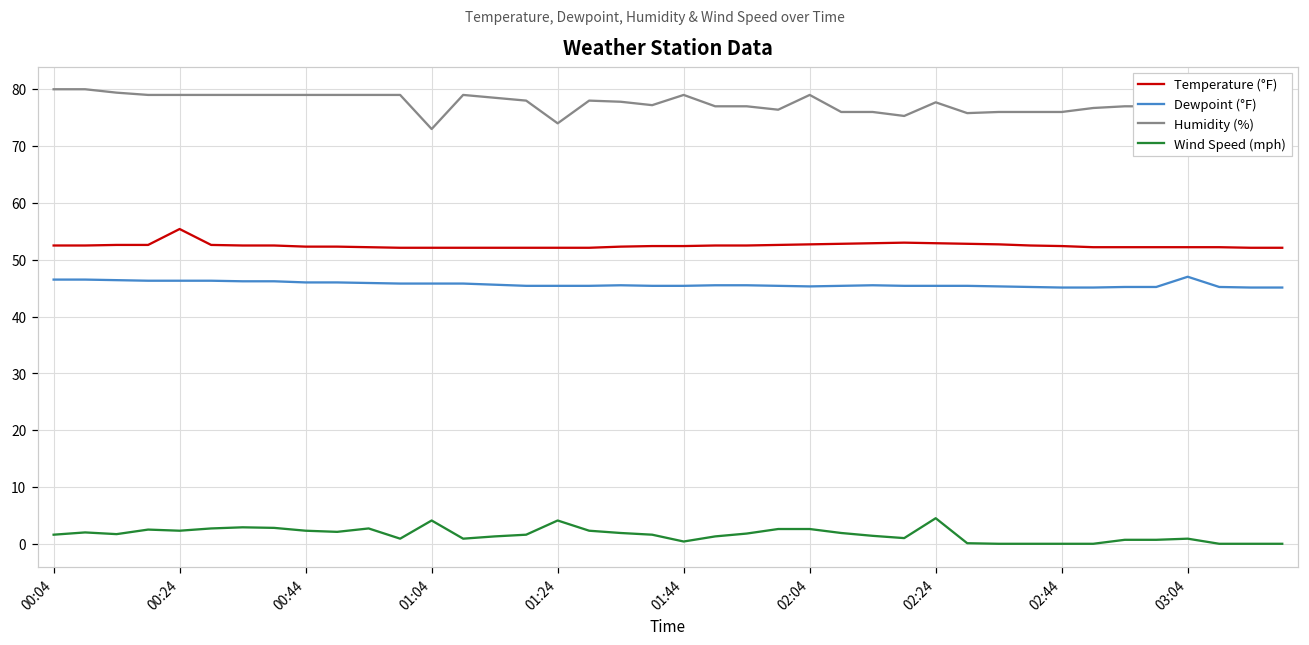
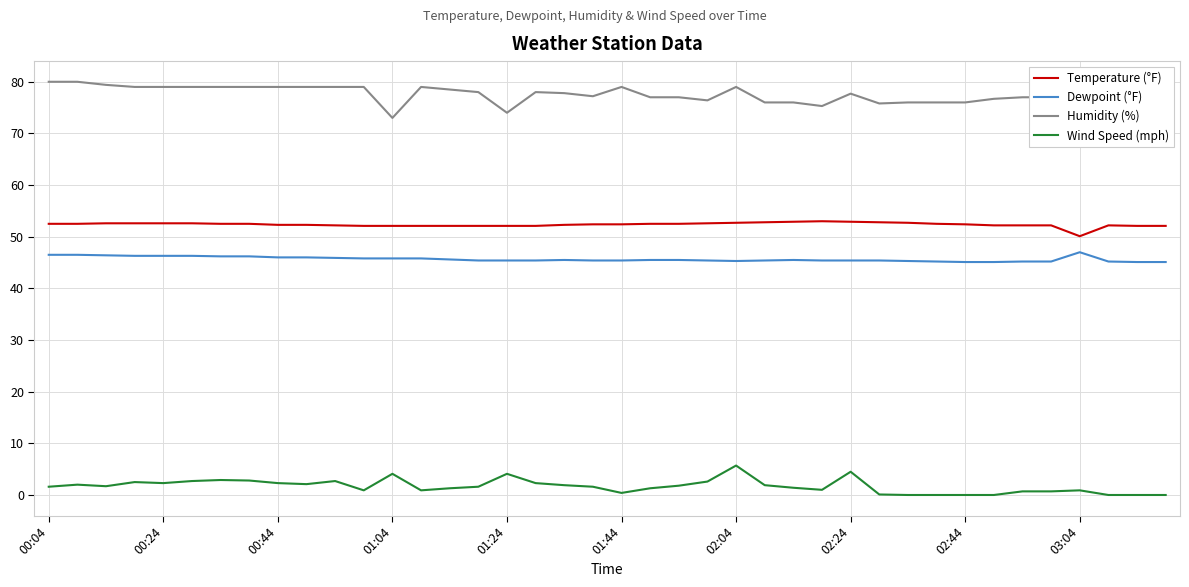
  {
    "Temperature (°F)": {
      "00:04": 53,
-     "00:24": 55,
+     "00:24": 53,
      "00:44": 52,
      "01:04": 52,
      "01:24": 52,
      "01:44": 52,
      "02:04": 53,
      "02:24": 53,
      "02:44": 52,
-     "03:04": 52
+     "03:04": 50
    },
    "Dewpoint (°F)": {
      "00:04": 47,
      "00:24": 46,
      "00:44": 46,
      "01:04": 46,
      "01:24": 45,
      "01:44": 45,
      "02:04": 45,
      "02:24": 45,
      "02:44": 45,
      "03:04": 47
    },
    "Humidity (%)": {
      "00:04": 80,
      "00:24": 79,
      "00:44": 79,
      "01:04": 73,
      "01:24": 74,
      "01:44": 79,
      "02:04": 79,
      "02:24": 78,
      "02:44": 76
    },
    "Wind Speed (mph)": {
      "00:04": 2,
      "00:24": 2,
      "00:44": 2,
      "01:04": 4,
      "01:24": 4,
      "01:44": 0,
-     "02:04": 3,
+     "02:04": 6,
      "02:24": 5,
      "02:44": 0,
      "03:04": 1
    }
  }
